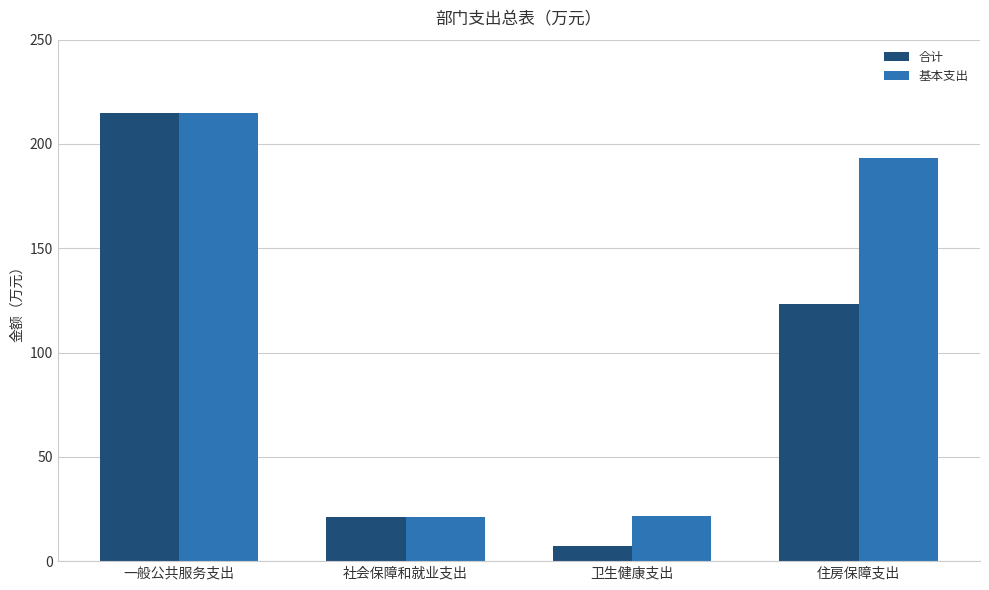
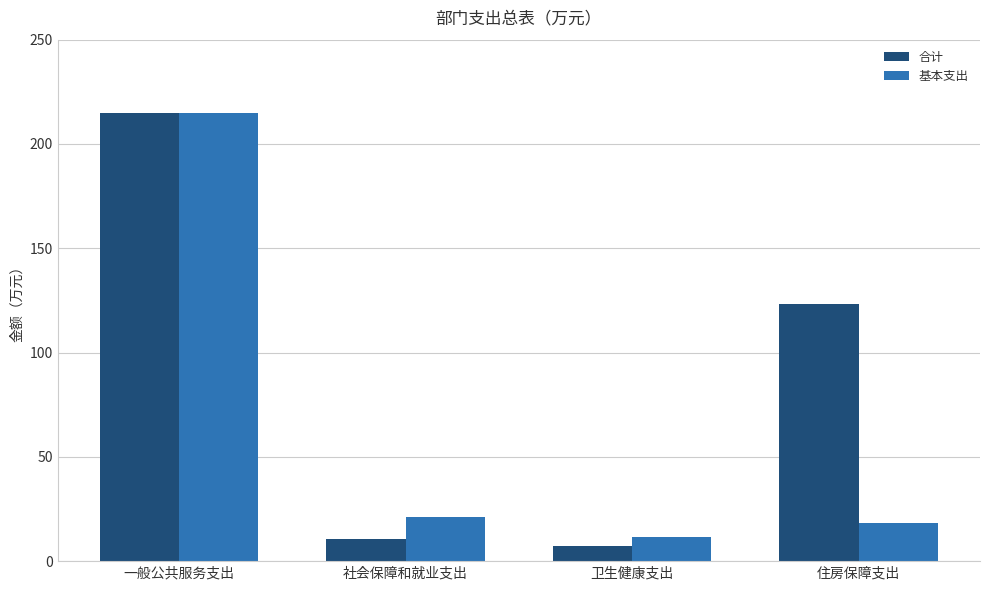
  {
    "合计": {
      "一般公共服务支出": 215,
-     "社会保障和就业支出": 21,
+     "社会保障和就业支出": 11,
      "卫生健康支出": 7,
      "住房保障支出": 123
    },
    "基本支出": {
      "一般公共服务支出": 215,
      "社会保障和就业支出": 21,
-     "卫生健康支出": 22,
-     "住房保障支出": 193
+     "卫生健康支出": 12,
+     "住房保障支出": 18
    }
  }
